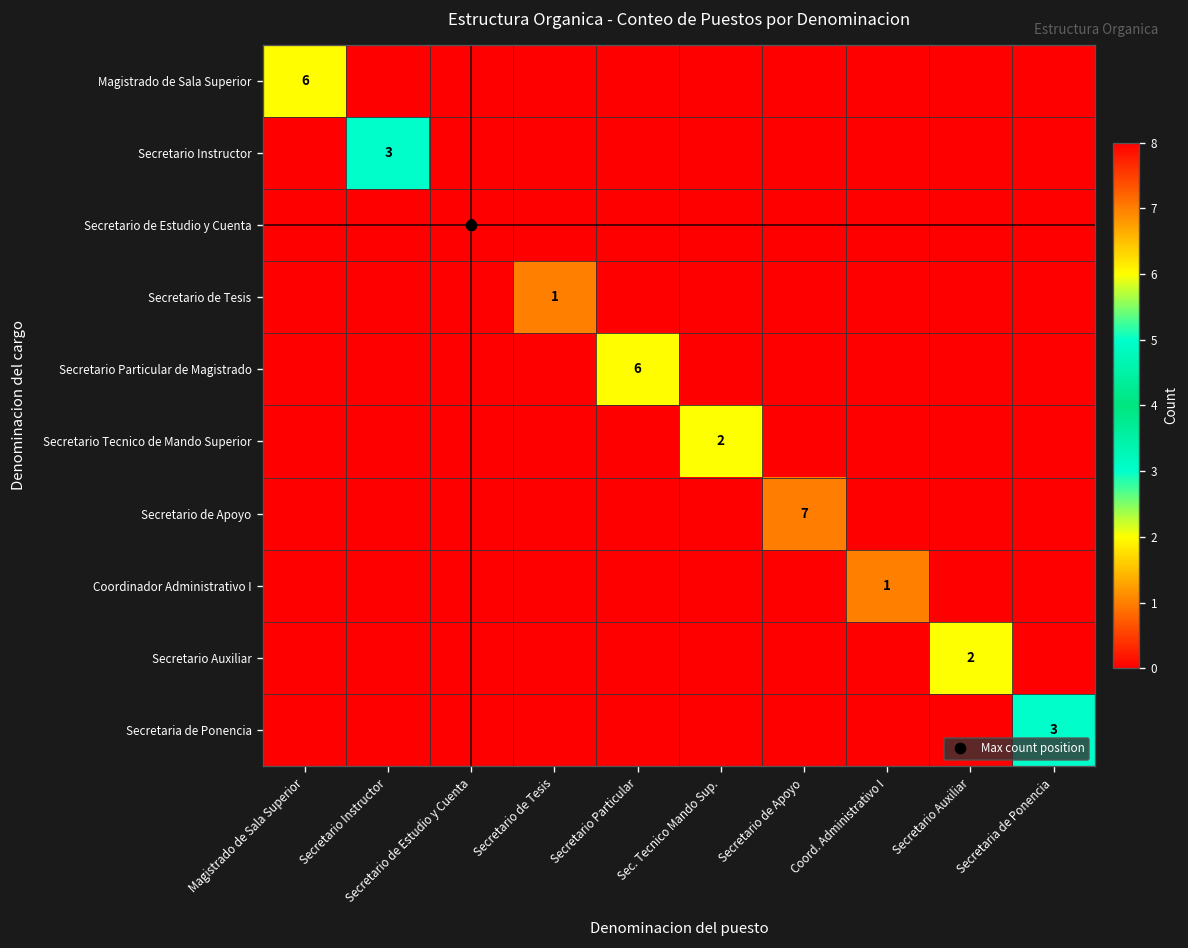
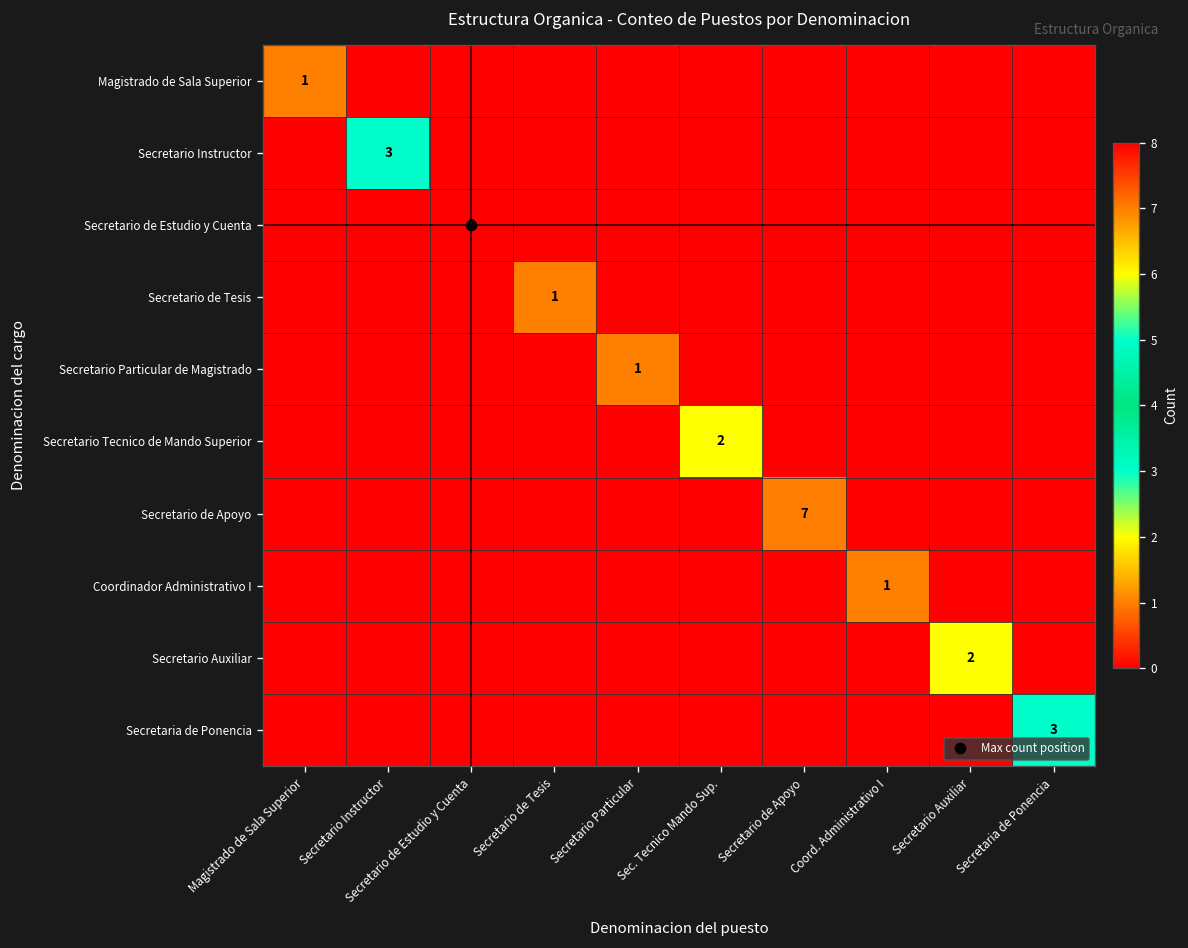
  {
    "Magistrado de Sala Superior": {
-     "Magistrado de Sala Superior": 6
+     "Magistrado de Sala Superior": 1
    },
    "Secretario Instructor": {
      "Secretario Instructor": 3
    },
    "Secretario de Tesis": {
      "Secretario de Tesis": 1
    },
    "Secretario Particular de Magistrado": {
-     "Secretario Particular": 6
+     "Secretario Particular": 1
    },
    "Secretario Tecnico de Mando Superior": {
      "Sec. Tecnico Mando Sup.": 2
    },
    "Secretario de Apoyo": {
      "Secretario de Apoyo": 7
    },
    "Coordinador Administrativo I": {
      "Coord. Administrativo I": 1
    },
    "Secretario Auxiliar": {
      "Secretario Auxiliar": 2
    },
    "Secretaria de Ponencia": {
      "Secretaria de Ponencia": 3
    }
  }
